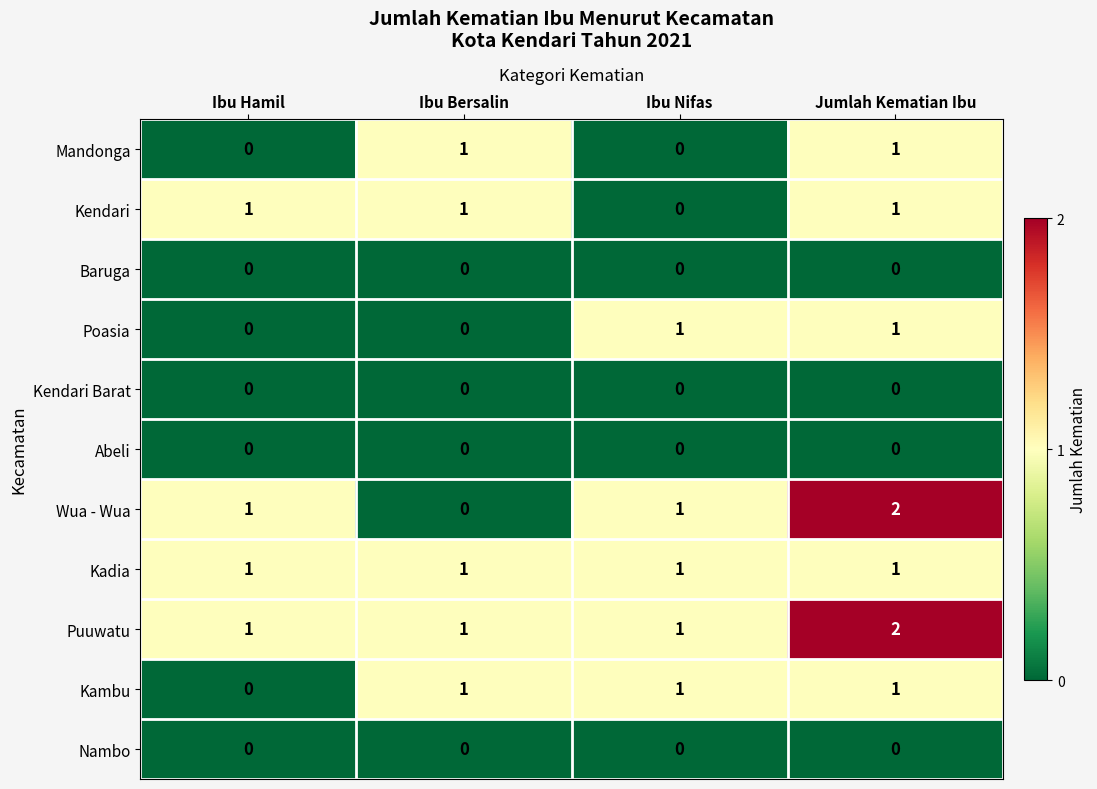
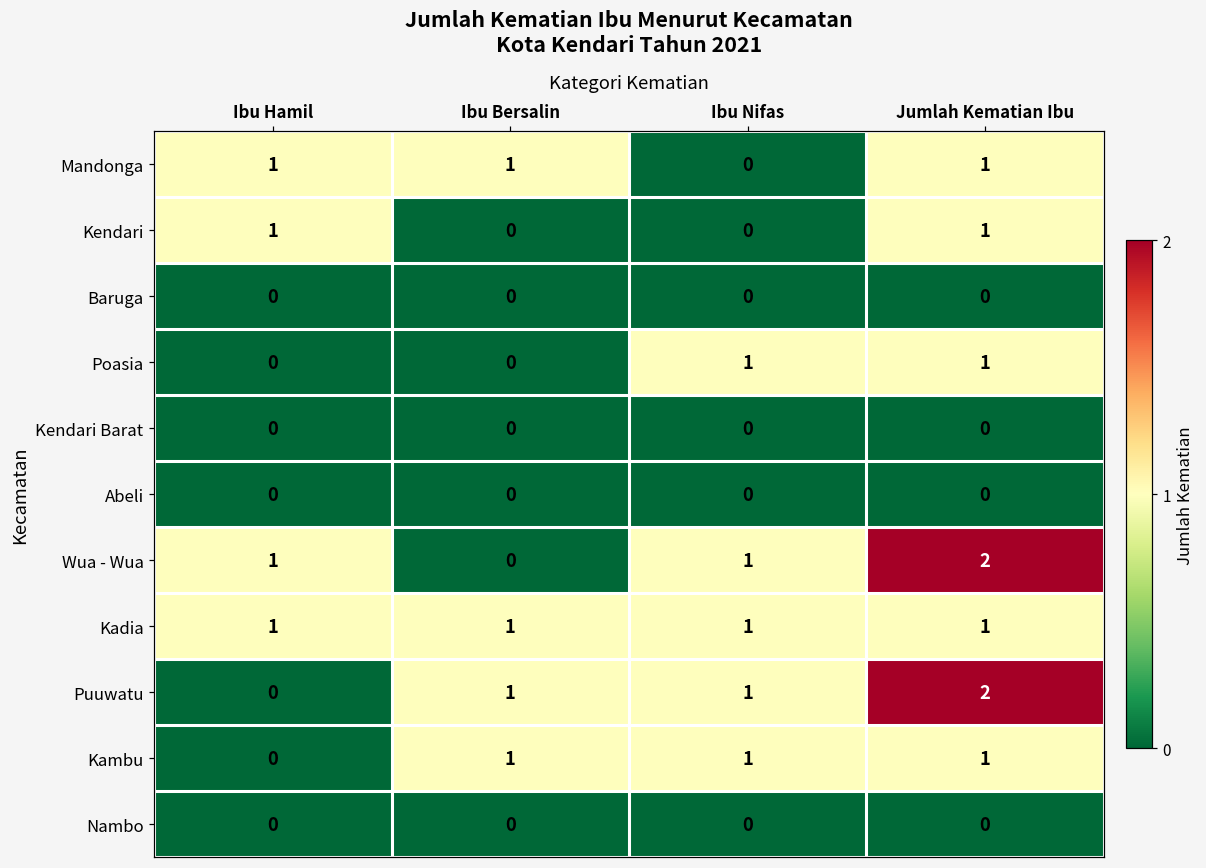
  {
    "Mandonga": {
-     "Ibu Hamil": 0,
+     "Ibu Hamil": 1,
      "Ibu Bersalin": 1,
      "Ibu Nifas": 0,
      "Jumlah Kematian Ibu": 1
    },
    "Kendari": {
      "Ibu Hamil": 1,
-     "Ibu Bersalin": 1,
+     "Ibu Bersalin": 0,
      "Ibu Nifas": 0,
      "Jumlah Kematian Ibu": 1
    },
    "Baruga": {
      "Ibu Hamil": 0,
      "Ibu Bersalin": 0,
      "Ibu Nifas": 0,
      "Jumlah Kematian Ibu": 0
    },
    "Poasia": {
      "Ibu Hamil": 0,
      "Ibu Bersalin": 0,
      "Ibu Nifas": 1,
      "Jumlah Kematian Ibu": 1
    },
    "Kendari Barat": {
      "Ibu Hamil": 0,
      "Ibu Bersalin": 0,
      "Ibu Nifas": 0,
      "Jumlah Kematian Ibu": 0
    },
    "Abeli": {
      "Ibu Hamil": 0,
      "Ibu Bersalin": 0,
      "Ibu Nifas": 0,
      "Jumlah Kematian Ibu": 0
    },
    "Wua - Wua": {
      "Ibu Hamil": 1,
      "Ibu Bersalin": 0,
      "Ibu Nifas": 1,
      "Jumlah Kematian Ibu": 2
    },
    "Kadia": {
      "Ibu Hamil": 1,
      "Ibu Bersalin": 1,
      "Ibu Nifas": 1,
      "Jumlah Kematian Ibu": 1
    },
    "Puuwatu": {
-     "Ibu Hamil": 1,
+     "Ibu Hamil": 0,
      "Ibu Bersalin": 1,
      "Ibu Nifas": 1,
      "Jumlah Kematian Ibu": 2
    },
    "Kambu": {
      "Ibu Hamil": 0,
      "Ibu Bersalin": 1,
      "Ibu Nifas": 1,
      "Jumlah Kematian Ibu": 1
    },
    "Nambo": {
      "Ibu Hamil": 0,
      "Ibu Bersalin": 0,
      "Ibu Nifas": 0,
      "Jumlah Kematian Ibu": 0
    }
  }
